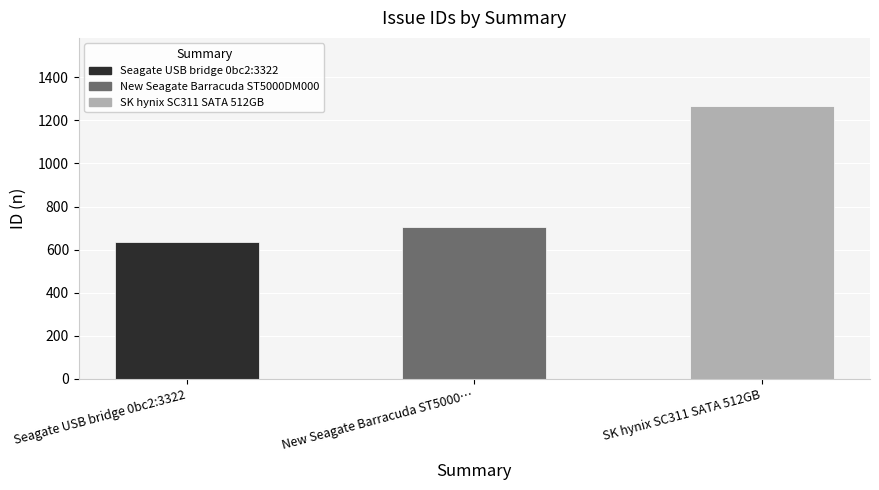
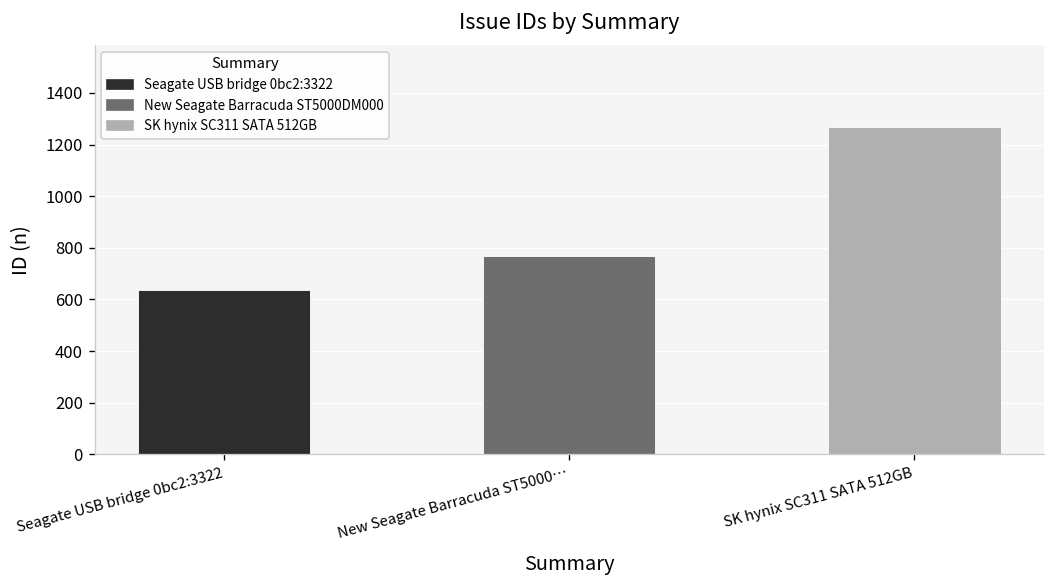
  {
    "Seagate USB bridge 0bc2:3322": 640,
-   "New Seagate Barracuda ST5000…": 710,
+   "New Seagate Barracuda ST5000…": 770,
    "SK hynix SC311 SATA 512GB": 1270
  }
